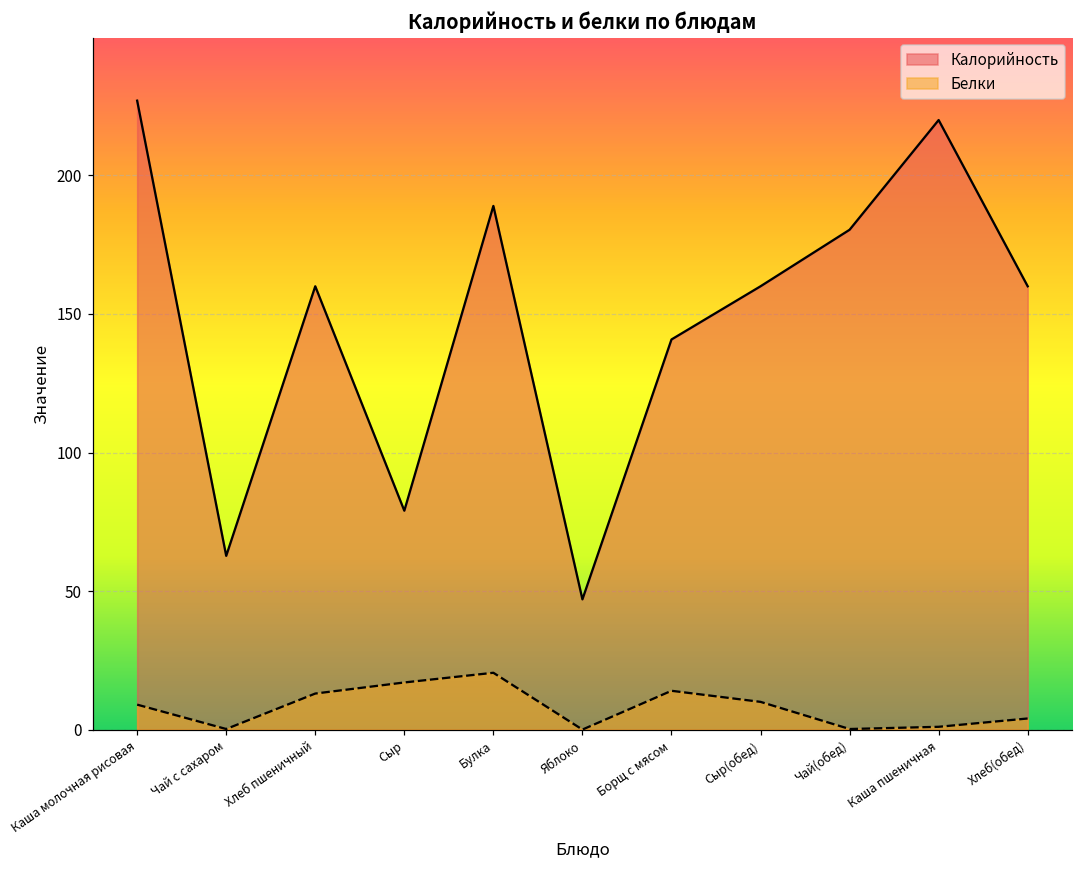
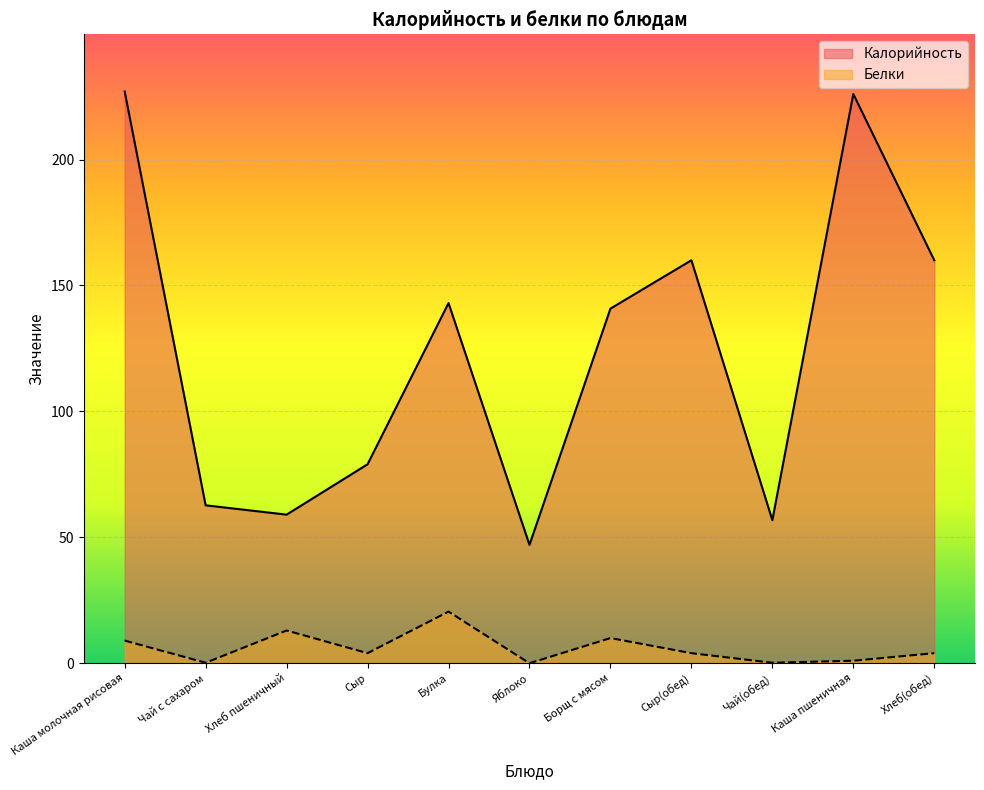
  {
    "Калорийность": {
      "Каша молочная рисовая": 227,
      "Чай с сахаром": 63,
-     "Хлеб пшеничный": 160,
+     "Хлеб пшеничный": 59,
      "Сыр": 79,
-     "Булка": 189,
+     "Булка": 143,
      "Яблоко": 47,
      "Борщ с мясом": 141,
      "Сыр(обед)": 160,
-     "Чай(обед)": 180,
-     "Каша пшеничная": 220,
+     "Чай(обед)": 57,
+     "Каша пшеничная": 226,
      "Хлеб(обед)": 160
    },
    "Белки": {
      "Каша молочная рисовая": 9,
      "Чай с сахаром": 0,
      "Хлеб пшеничный": 13,
-     "Сыр": 17,
+     "Сыр": 4,
      "Булка": 21,
      "Яблоко": 0,
-     "Борщ с мясом": 14,
-     "Сыр(обед)": 10,
+     "Борщ с мясом": 10,
+     "Сыр(обед)": 4,
      "Чай(обед)": 0,
      "Каша пшеничная": 1,
      "Хлеб(обед)": 4
    }
  }
